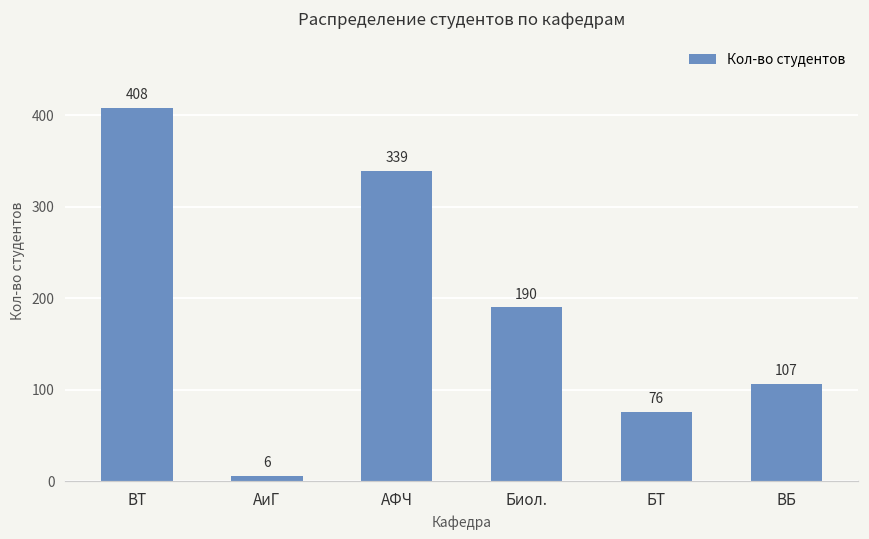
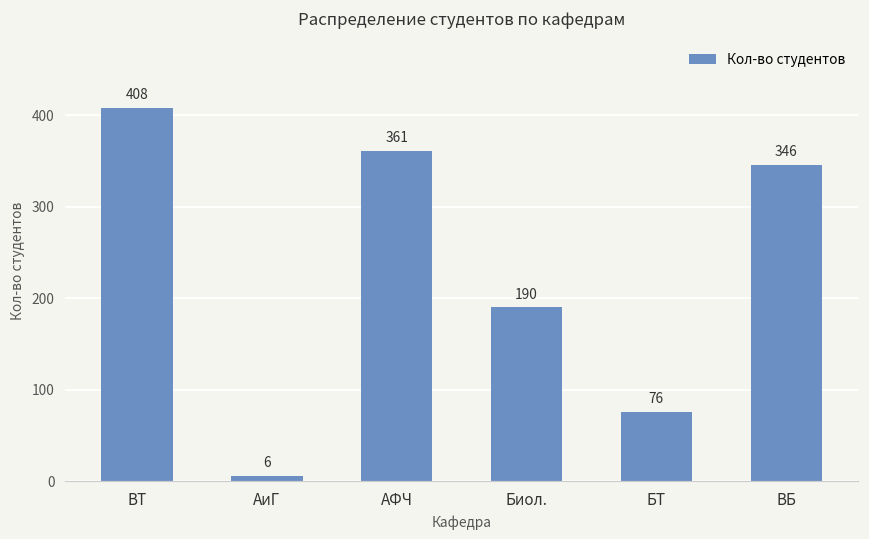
  {
    "ВТ": 408,
    "АиГ": 6,
-   "АФЧ": 339,
+   "АФЧ": 361,
    "Биол.": 190,
    "БТ": 76,
-   "ВБ": 107
+   "ВБ": 346
  }
